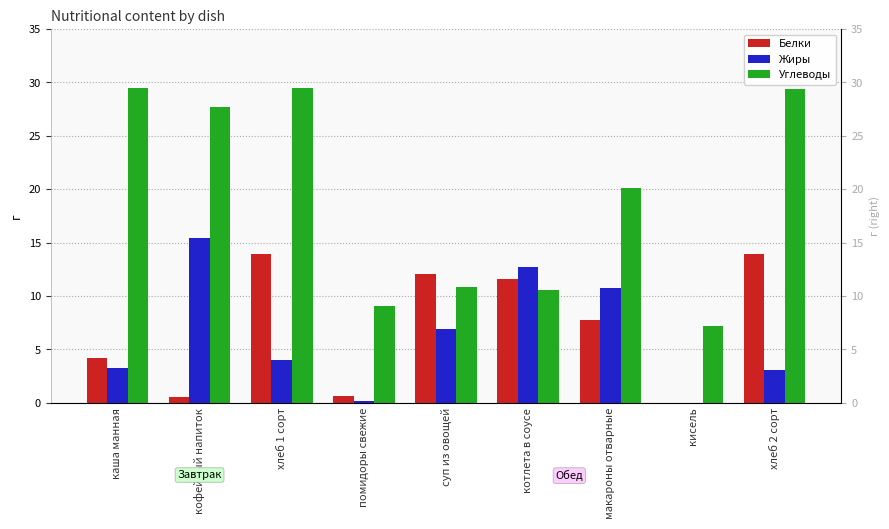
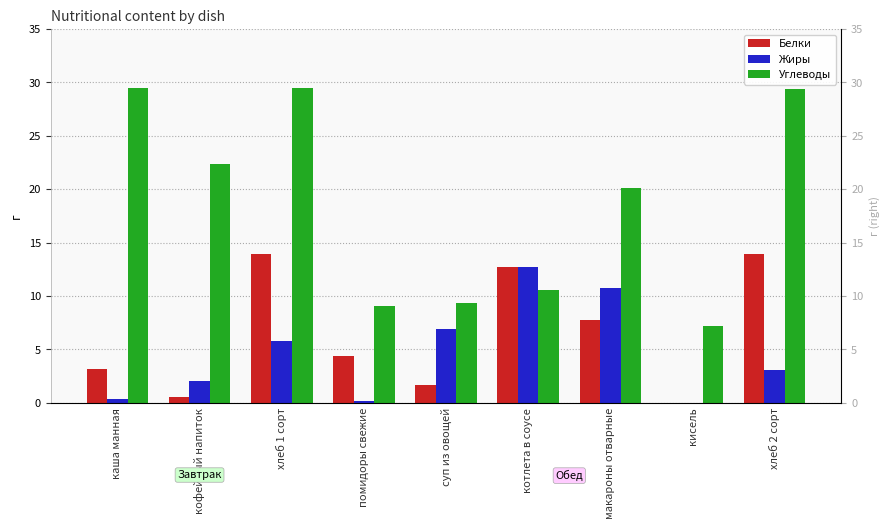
  {
    "Белки": {
-     "каша манная": 4.2,
+     "каша манная": 3.2,
      "кофейный напиток": 0.5,
      "хлеб 1 сорт": 13.9,
-     "помидоры свежие": 0.6,
-     "суп из овощей": 12.0,
-     "котлета в соусе": 11.6,
+     "помидоры свежие": 4.4,
+     "суп из овощей": 1.7,
+     "котлета в соусе": 12.7,
      "макароны отварные": 7.8,
      "кисель": 0.0,
      "хлеб 2 сорт": 13.9
    },
    "Жиры": {
-     "каша манная": 3.3,
-     "кофейный напиток": 15.4,
-     "хлеб 1 сорт": 4.0,
+     "каша манная": 0.3,
+     "кофейный напиток": 2.0,
+     "хлеб 1 сорт": 5.8,
      "суп из овощей": 6.9,
      "котлета в соусе": 12.7,
      "макароны отварные": 10.7,
      "кисель": 0.0,
      "хлеб 2 сорт": 3.1
    },
    "Углеводы": {
      "каша манная": 29.5,
-     "кофейный напиток": 27.7,
+     "кофейный напиток": 22.4,
      "хлеб 1 сорт": 29.5,
      "помидоры свежие": 9.1,
-     "суп из овощей": 10.9,
+     "суп из овощей": 9.4,
      "котлета в соусе": 10.6,
      "макароны отварные": 20.1,
      "кисель": 7.2,
      "хлеб 2 сорт": 29.4
    }
  }
